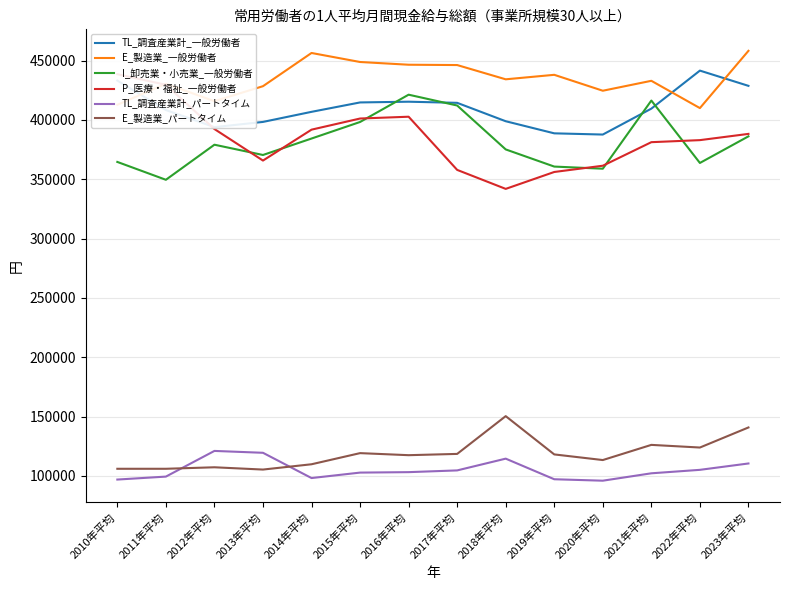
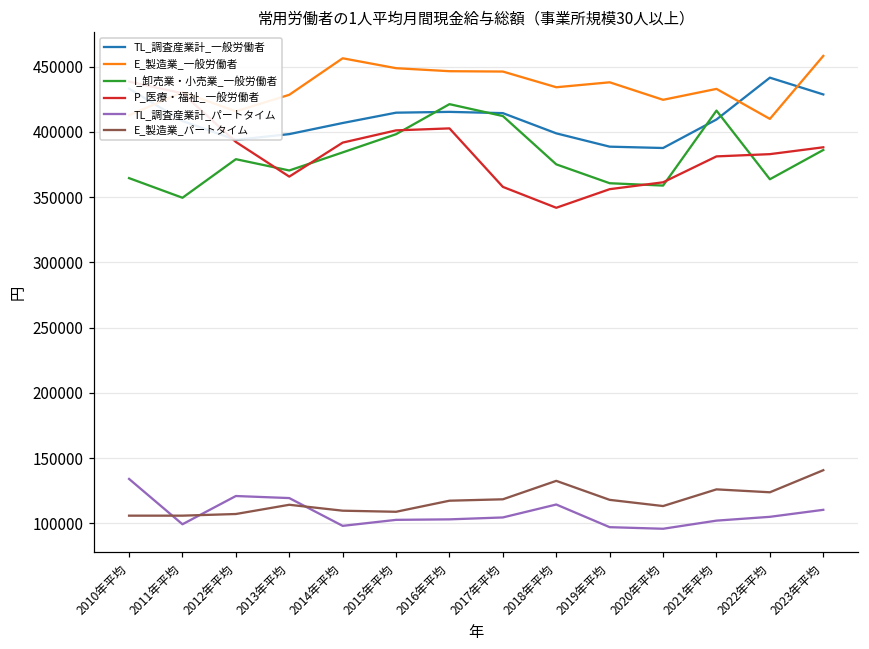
  {
    "TL_調査産業計_一般労働者": {
      "2013年平均": 398000,
      "2014年平均": 407000,
      "2015年平均": 415000,
      "2016年平均": 415000,
      "2017年平均": 414000,
      "2018年平均": 399000,
      "2019年平均": 389000,
      "2020年平均": 388000,
      "2021年平均": 410000,
      "2022年平均": 442000,
      "2023年平均": 429000
    },
    "E_製造業_一般労働者": {
      "2013年平均": 428000,
      "2014年平均": 456000,
      "2015年平均": 449000,
      "2016年平均": 447000,
      "2017年平均": 446000,
      "2018年平均": 434000,
      "2019年平均": 438000,
      "2020年平均": 425000,
      "2021年平均": 433000,
      "2022年平均": 410000,
      "2023年平均": 458000
    },
    "I_卸売業・小売業_一般労働者": {
      "2010年平均": 365000,
      "2011年平均": 350000,
      "2012年平均": 379000,
      "2013年平均": 370000,
      "2014年平均": 384000,
      "2015年平均": 398000,
      "2016年平均": 421000,
      "2017年平均": 412000,
      "2018年平均": 375000,
      "2019年平均": 361000,
      "2020年平均": 359000,
      "2021年平均": 416000,
      "2022年平均": 364000
    },
    "P_医療・福祉_一般労働者": {
      "2013年平均": 366000,
      "2014年平均": 392000,
      "2015年平均": 401000,
      "2016年平均": 403000,
      "2017年平均": 358000,
      "2018年平均": 342000,
      "2019年平均": 356000,
      "2020年平均": 361000,
      "2021年平均": 381000,
      "2022年平均": 383000
    },
    "TL_調査産業計_パートタイム": {
-     "2010年平均": 97000,
+     "2010年平均": 134000,
      "2011年平均": 99000,
      "2012年平均": 121000,
      "2013年平均": 119000,
      "2014年平均": 98000,
      "2015年平均": 103000,
      "2016年平均": 103000,
      "2017年平均": 105000,
      "2018年平均": 115000,
      "2019年平均": 97000,
      "2020年平均": 96000,
      "2021年平均": 102000,
      "2022年平均": 105000,
      "2023年平均": 110000
    },
    "E_製造業_パートタイム": {
      "2010年平均": 106000,
      "2011年平均": 106000,
      "2012年平均": 107000,
-     "2013年平均": 105000,
+     "2013年平均": 114000,
      "2014年平均": 110000,
-     "2015年平均": 119000,
+     "2015年平均": 109000,
      "2016年平均": 117000,
      "2017年平均": 119000,
-     "2018年平均": 150000,
+     "2018年平均": 133000,
      "2019年平均": 118000,
      "2020年平均": 113000,
      "2021年平均": 126000,
      "2022年平均": 124000,
      "2023年平均": 141000
    }
  }
